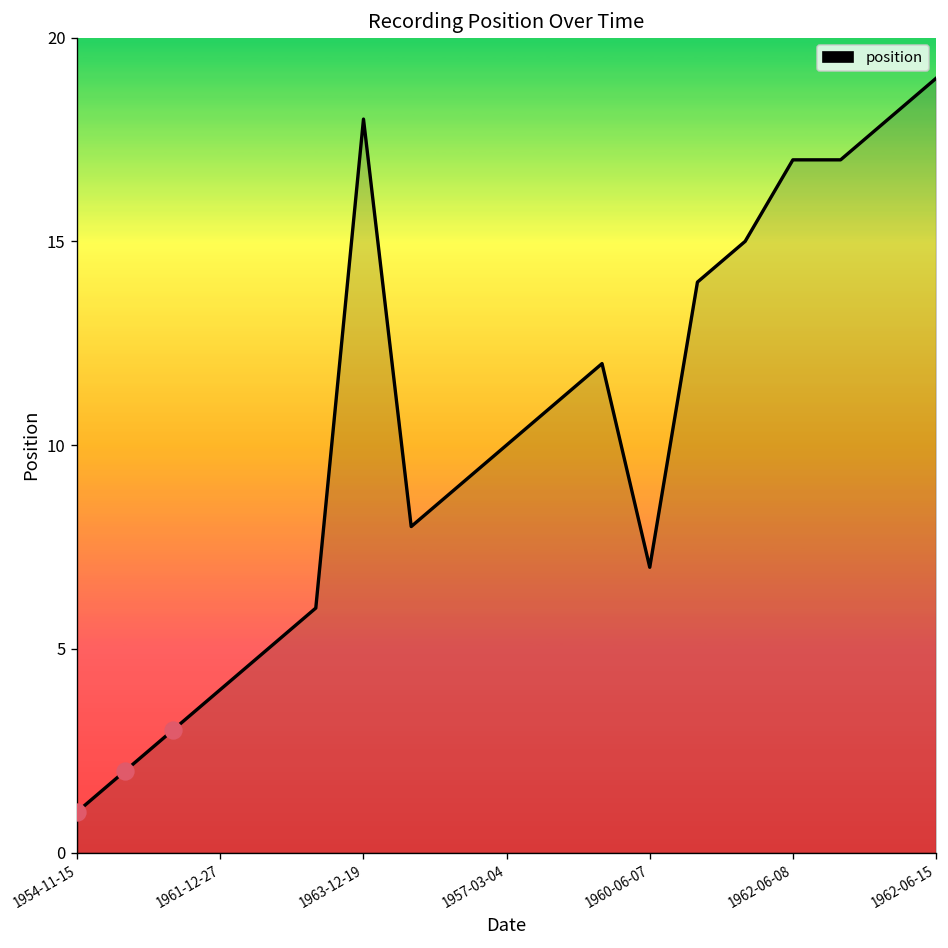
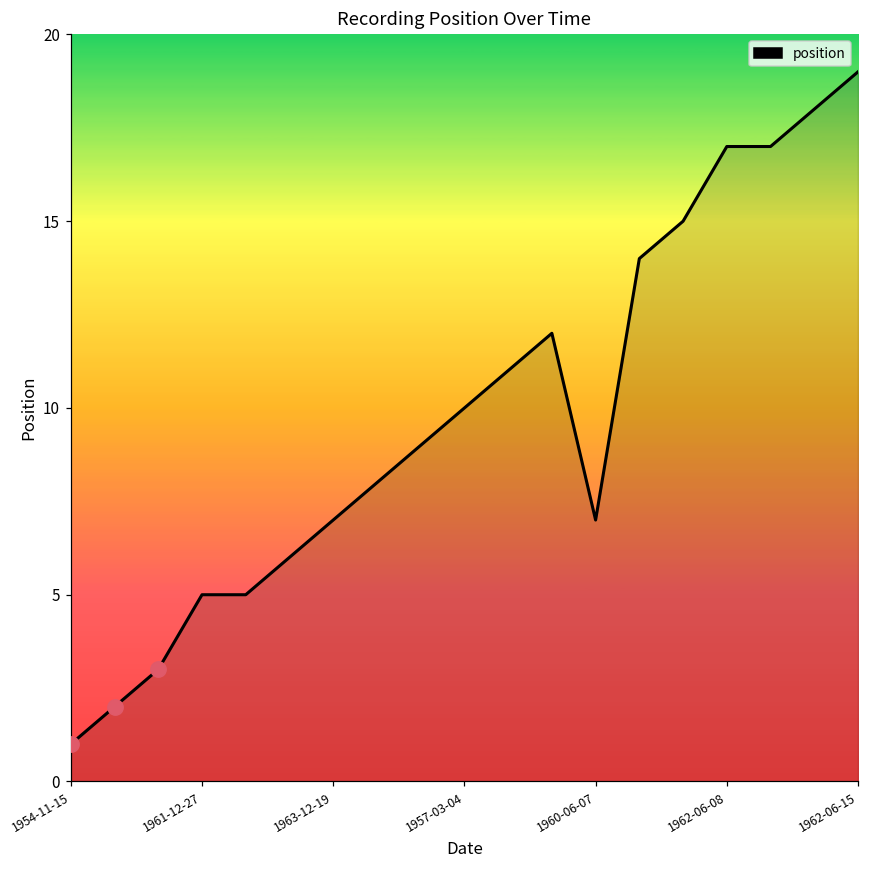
  {
    "position": {
-     "1961-12-27": 4,
-     "1963-12-19": 18,
+     "1961-12-27": 5,
+     "1963-12-19": 7,
      "1957-03-04": 10,
      "1960-06-07": 7,
      "1962-06-08": 17,
      "1962-06-15": 19
    }
  }
